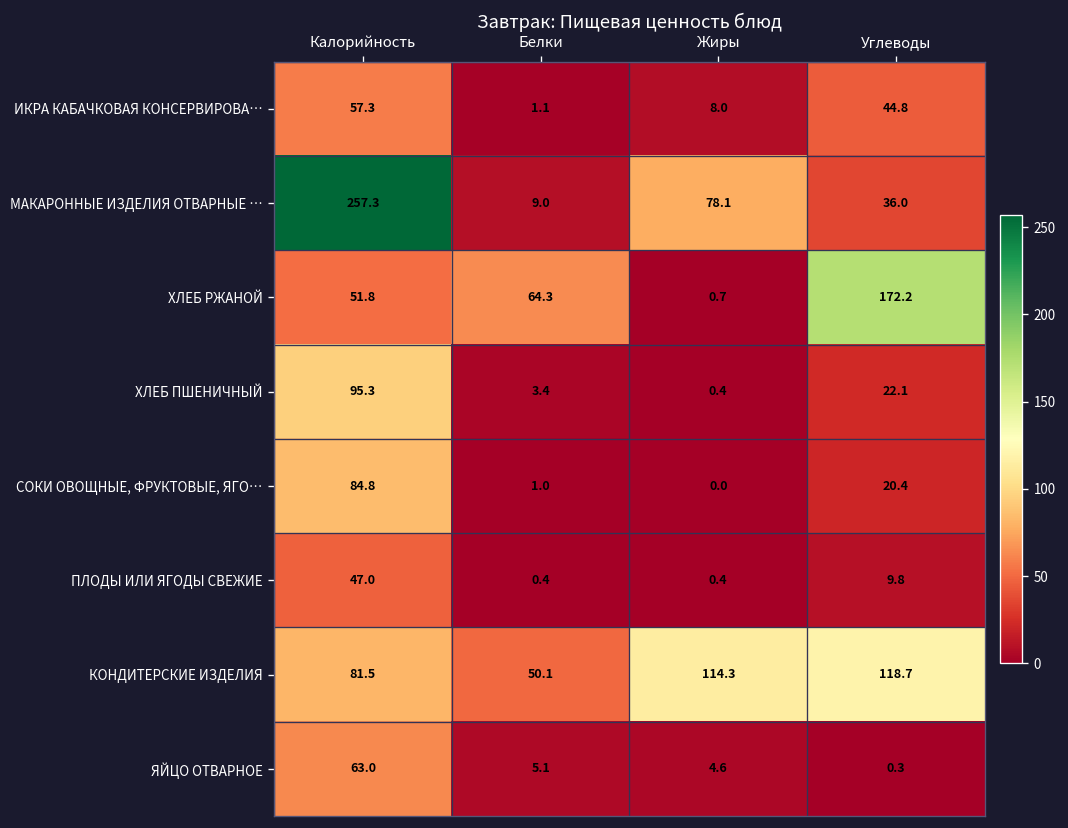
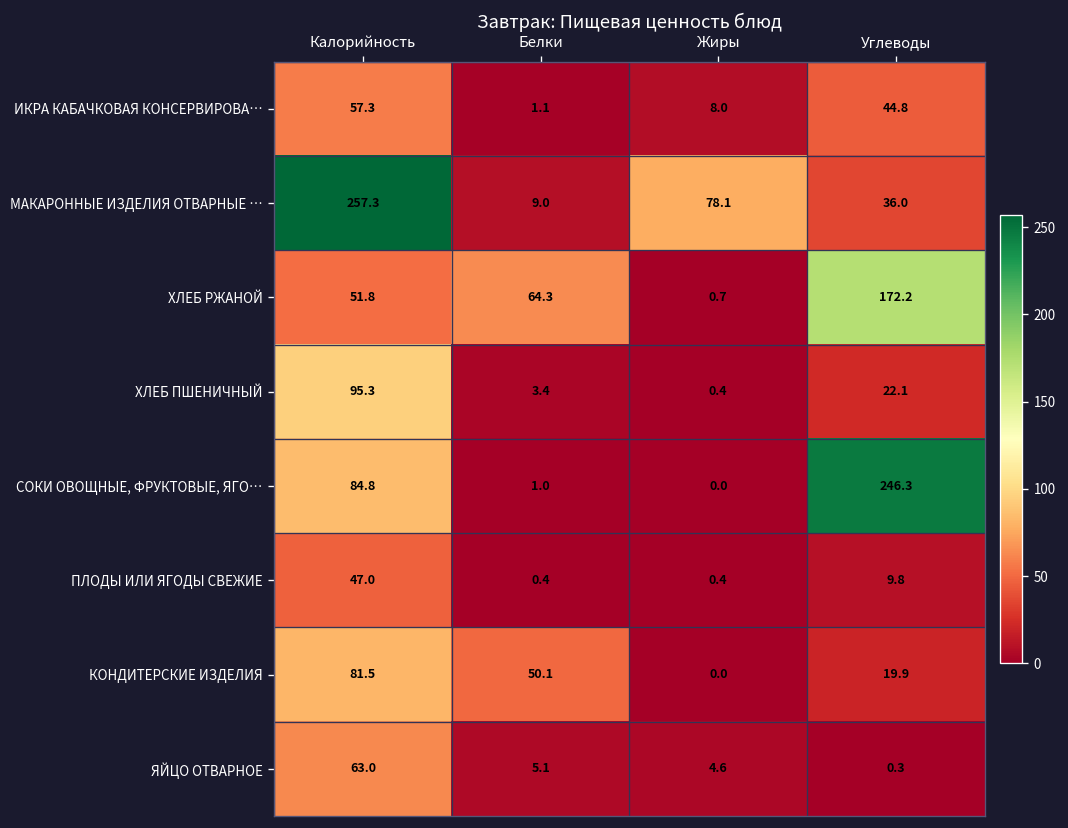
  {
    "ИКРА КАБАЧКОВАЯ КОНСЕРВИРОВА…": {
      "Калорийность": 57.3,
      "Белки": 1.1,
      "Жиры": 8.0,
      "Углеводы": 44.8
    },
    "МАКАРОННЫЕ ИЗДЕЛИЯ ОТВАРНЫЕ …": {
      "Калорийность": 257.3,
      "Белки": 9.0,
      "Жиры": 78.1,
      "Углеводы": 36.0
    },
    "ХЛЕБ РЖАНОЙ": {
      "Калорийность": 51.8,
      "Белки": 64.3,
      "Жиры": 0.7,
      "Углеводы": 172.2
    },
    "ХЛЕБ ПШЕНИЧНЫЙ": {
      "Калорийность": 95.3,
      "Белки": 3.4,
      "Жиры": 0.4,
      "Углеводы": 22.1
    },
    "СОКИ ОВОЩНЫЕ, ФРУКТОВЫЕ, ЯГО…": {
      "Калорийность": 84.8,
      "Белки": 1.0,
      "Жиры": 0.0,
-     "Углеводы": 20.4
+     "Углеводы": 246.3
    },
    "ПЛОДЫ ИЛИ ЯГОДЫ СВЕЖИЕ": {
      "Калорийность": 47.0,
      "Белки": 0.4,
      "Жиры": 0.4,
      "Углеводы": 9.8
    },
    "КОНДИТЕРСКИЕ ИЗДЕЛИЯ": {
      "Калорийность": 81.5,
      "Белки": 50.1,
-     "Жиры": 114.3,
-     "Углеводы": 118.7
+     "Жиры": 0.0,
+     "Углеводы": 19.9
    },
    "ЯЙЦО ОТВАРНОЕ": {
      "Калорийность": 63.0,
      "Белки": 5.1,
      "Жиры": 4.6,
      "Углеводы": 0.3
    }
  }
